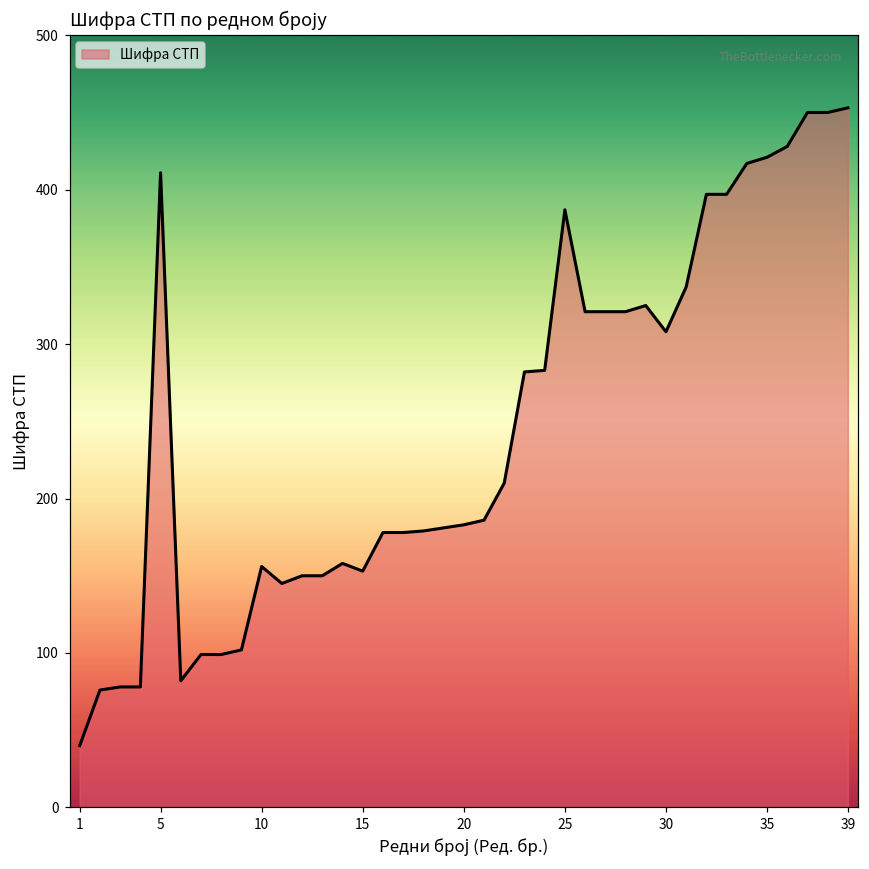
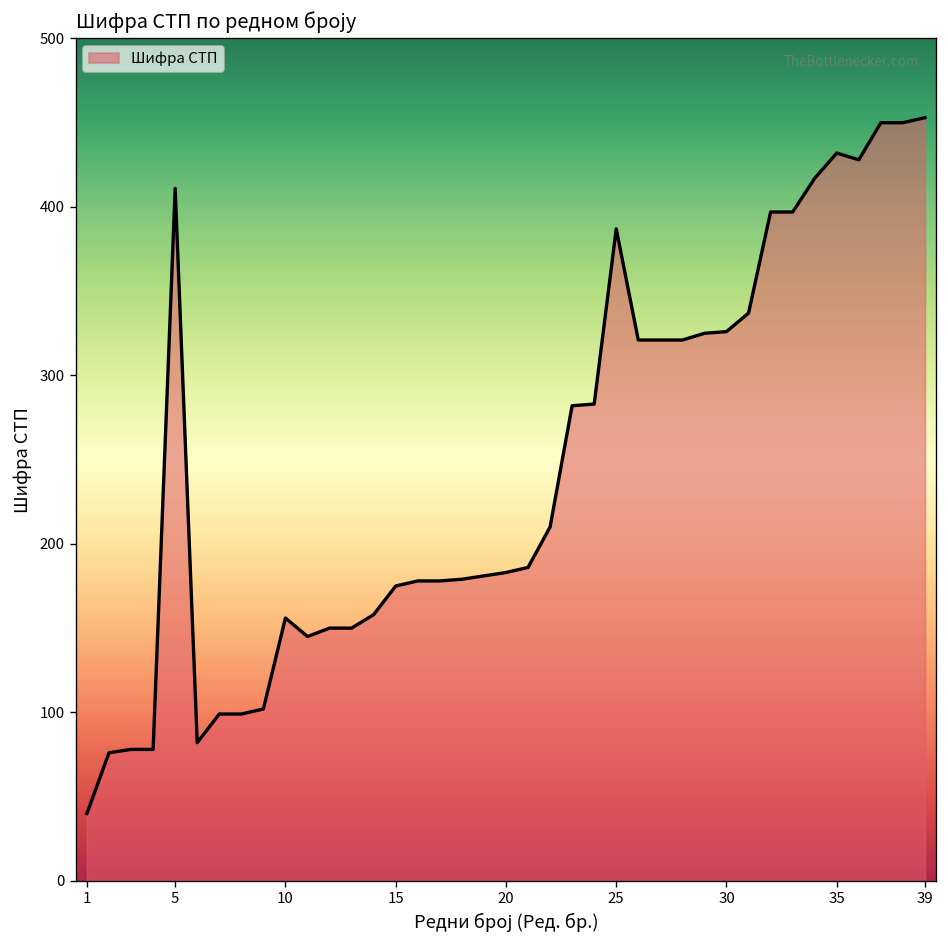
  {
    "1": 40,
    "5": 411,
    "10": 156,
-   "15": 153,
+   "15": 175,
    "20": 183,
    "25": 387,
-   "30": 308,
-   "35": 421,
+   "30": 326,
+   "35": 432,
    "39": 453
  }
